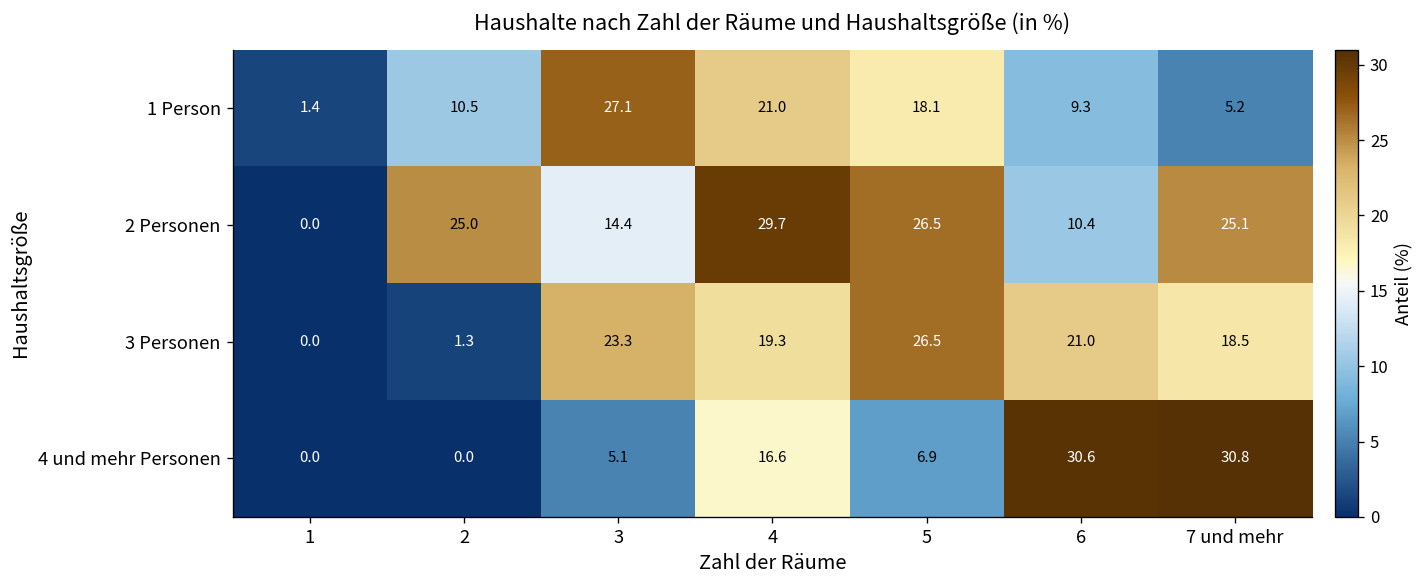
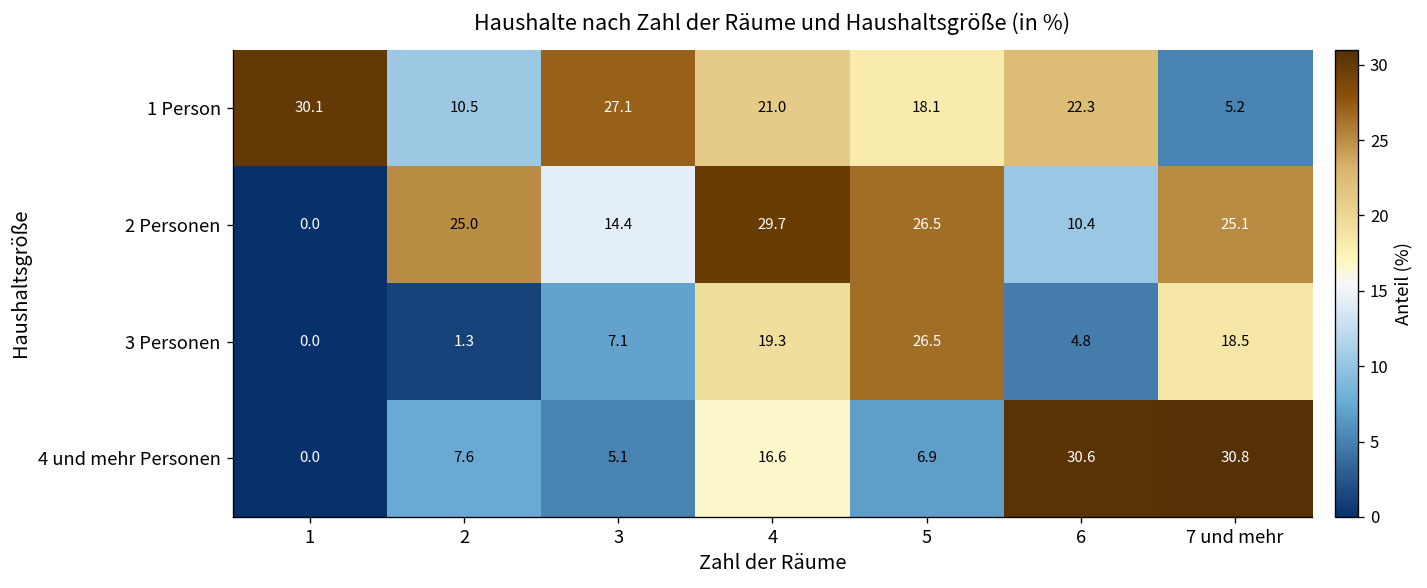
  {
    "1 Person": {
-     "1": 1.4,
+     "1": 30.1,
      "2": 10.5,
      "3": 27.1,
      "4": 21.0,
      "5": 18.1,
-     "6": 9.3,
+     "6": 22.3,
      "7 und mehr": 5.2
    },
    "2 Personen": {
      "1": 0.0,
      "2": 25.0,
      "3": 14.4,
      "4": 29.7,
      "5": 26.5,
      "6": 10.4,
      "7 und mehr": 25.1
    },
    "3 Personen": {
      "1": 0.0,
      "2": 1.3,
-     "3": 23.3,
+     "3": 7.1,
      "4": 19.3,
      "5": 26.5,
-     "6": 21.0,
+     "6": 4.8,
      "7 und mehr": 18.5
    },
    "4 und mehr Personen": {
      "1": 0.0,
-     "2": 0.0,
+     "2": 7.6,
      "3": 5.1,
      "4": 16.6,
      "5": 6.9,
      "6": 30.6,
      "7 und mehr": 30.8
    }
  }
